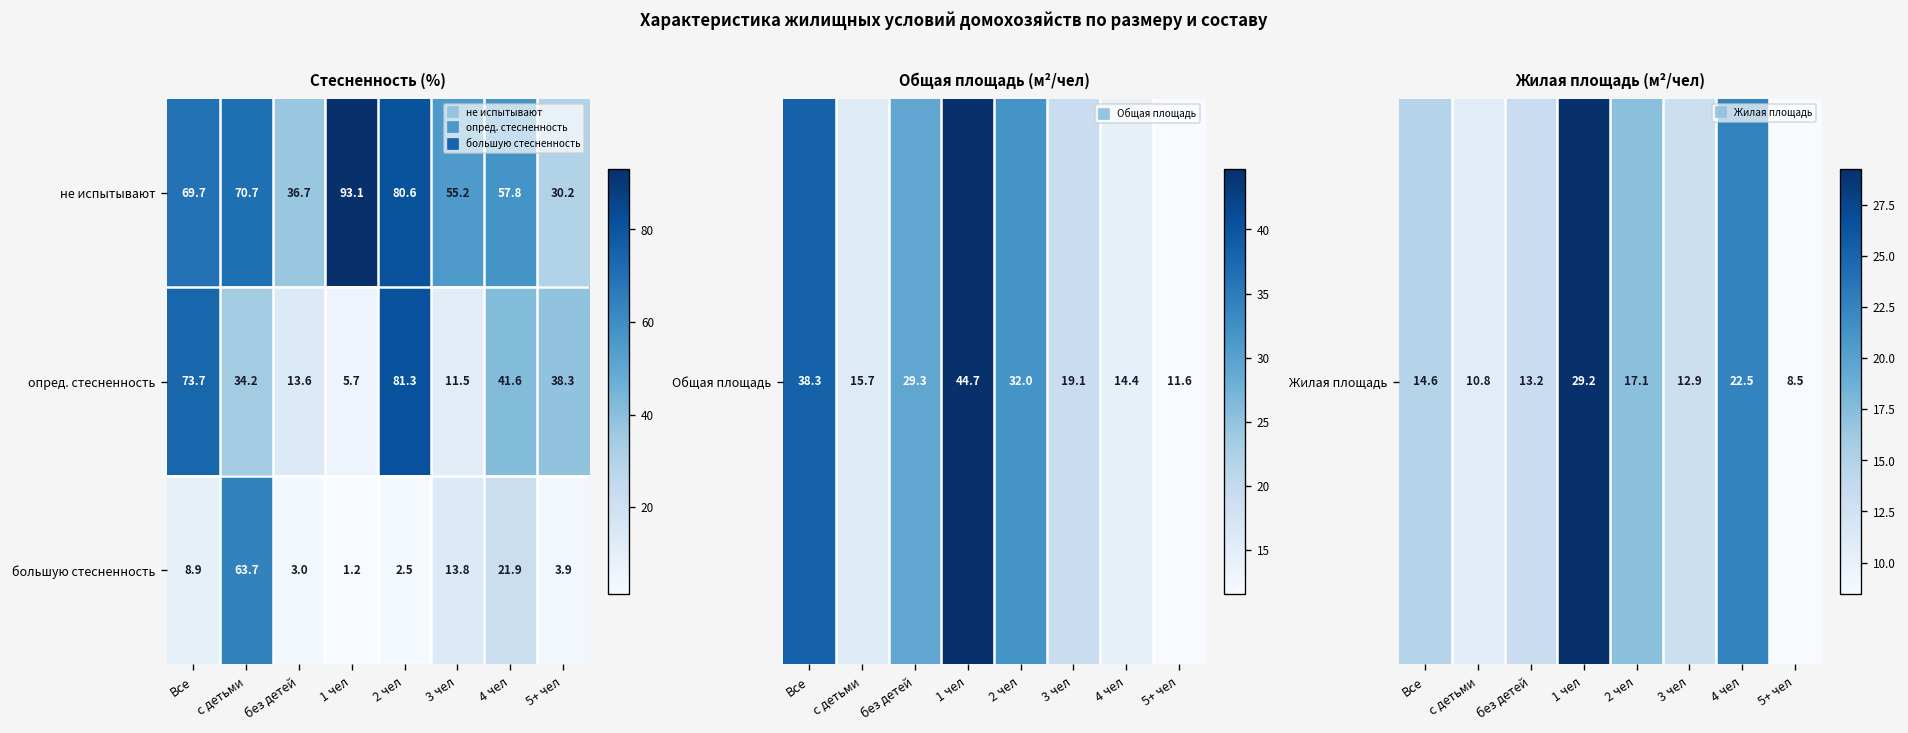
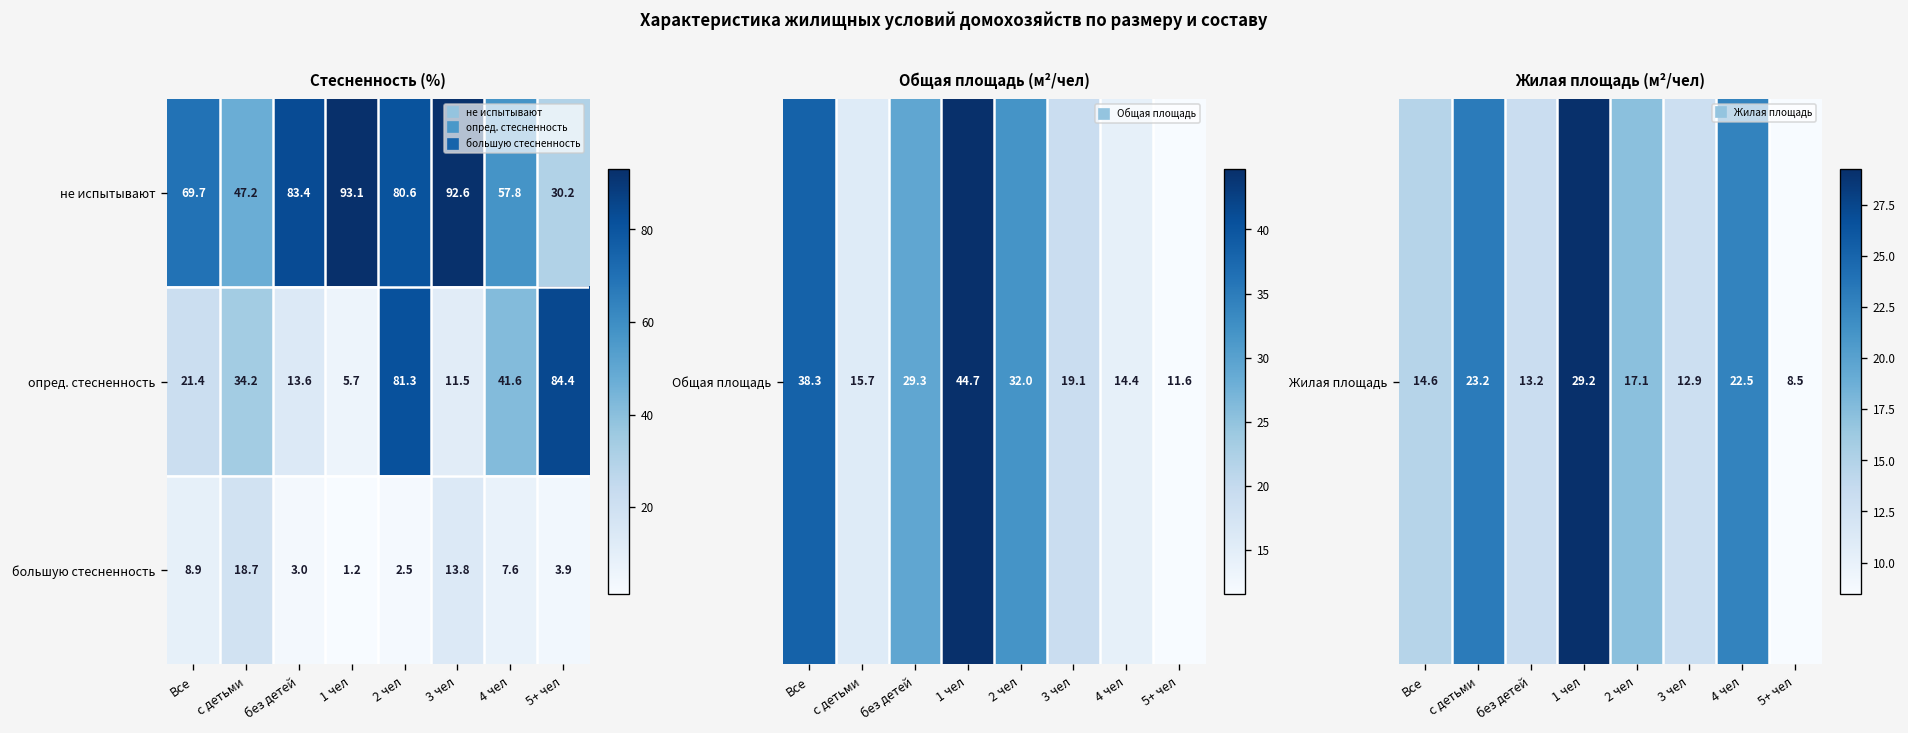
  {
    "Стесненность (%)": {
      "не испытывают": {
        "Все": 69.7,
-       "с детьми": 70.7,
-       "без детей": 36.7,
+       "с детьми": 47.2,
+       "без детей": 83.4,
        "1 чел": 93.1,
        "2 чел": 80.6,
-       "3 чел": 55.2,
+       "3 чел": 92.6,
        "4 чел": 57.8,
        "5+ чел": 30.2
      },
      "опред. стесненность": {
-       "Все": 73.7,
+       "Все": 21.4,
        "с детьми": 34.2,
        "без детей": 13.6,
        "1 чел": 5.7,
        "2 чел": 81.3,
        "3 чел": 11.5,
        "4 чел": 41.6,
-       "5+ чел": 38.3
+       "5+ чел": 84.4
      },
      "большую стесненность": {
        "Все": 8.9,
-       "с детьми": 63.7,
+       "с детьми": 18.7,
        "без детей": 3.0,
        "1 чел": 1.2,
        "2 чел": 2.5,
        "3 чел": 13.8,
-       "4 чел": 21.9,
+       "4 чел": 7.6,
        "5+ чел": 3.9
      }
    },
    "Общая площадь (м²/чел)": {
      "Общая площадь": {
        "Все": 38.3,
        "с детьми": 15.7,
        "без детей": 29.3,
        "1 чел": 44.7,
        "2 чел": 32.0,
        "3 чел": 19.1,
        "4 чел": 14.4,
        "5+ чел": 11.6
      }
    },
    "Жилая площадь (м²/чел)": {
      "Жилая площадь": {
        "Все": 14.6,
-       "с детьми": 10.8,
+       "с детьми": 23.2,
        "без детей": 13.2,
        "1 чел": 29.2,
        "2 чел": 17.1,
        "3 чел": 12.9,
        "4 чел": 22.5,
        "5+ чел": 8.5
      }
    }
  }
